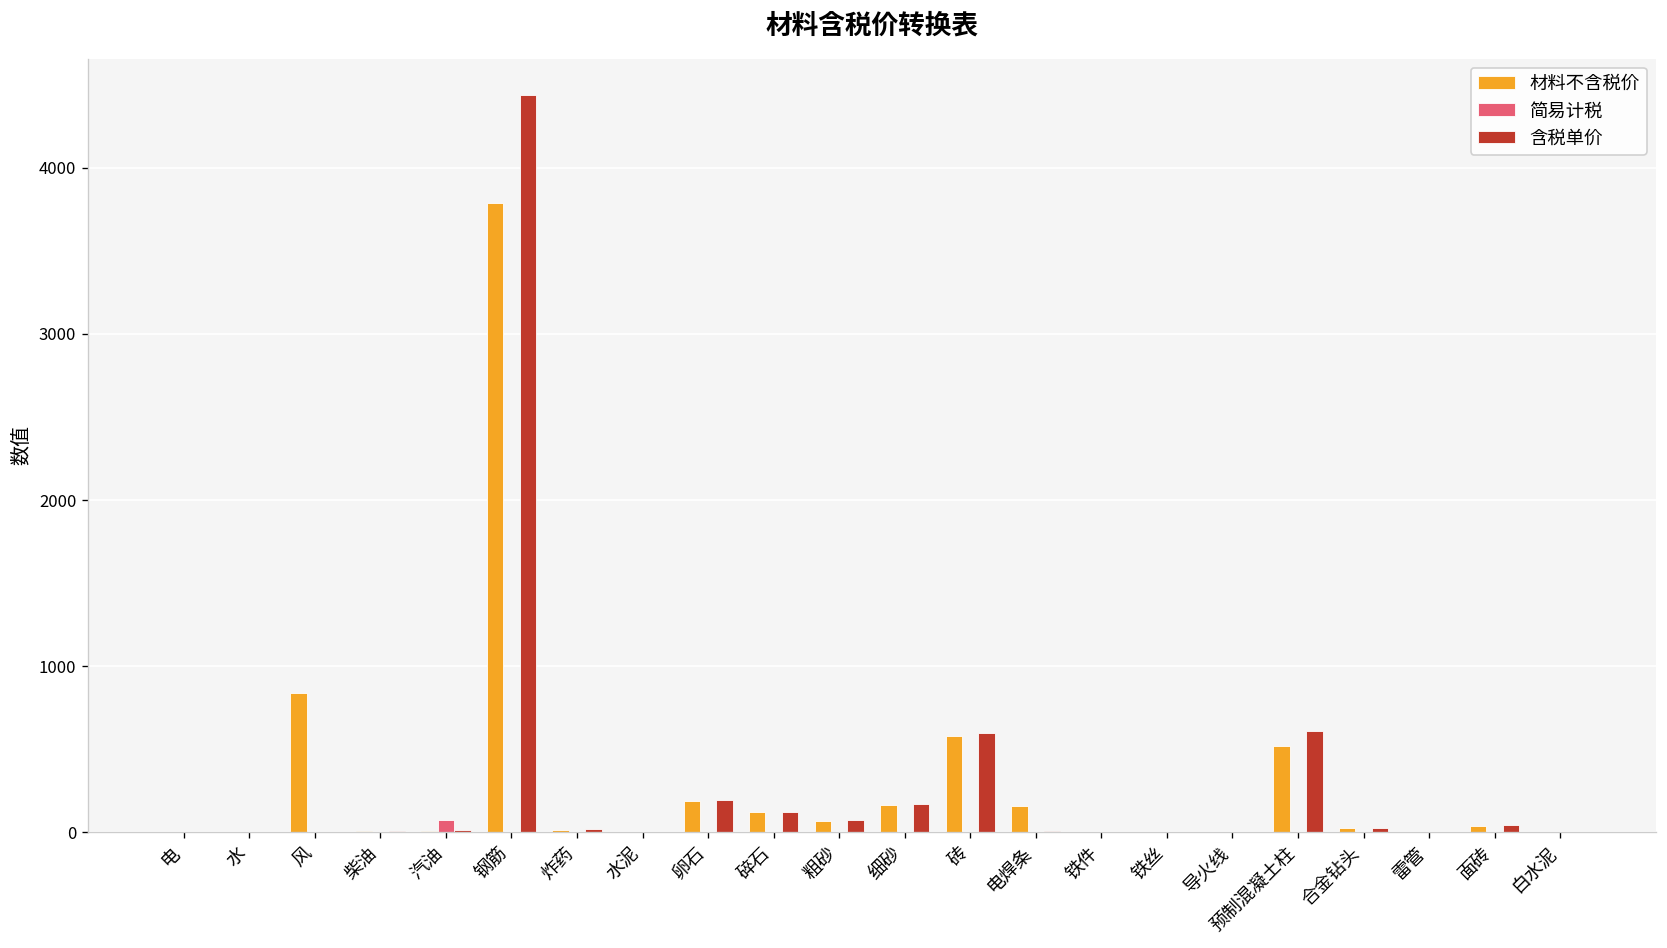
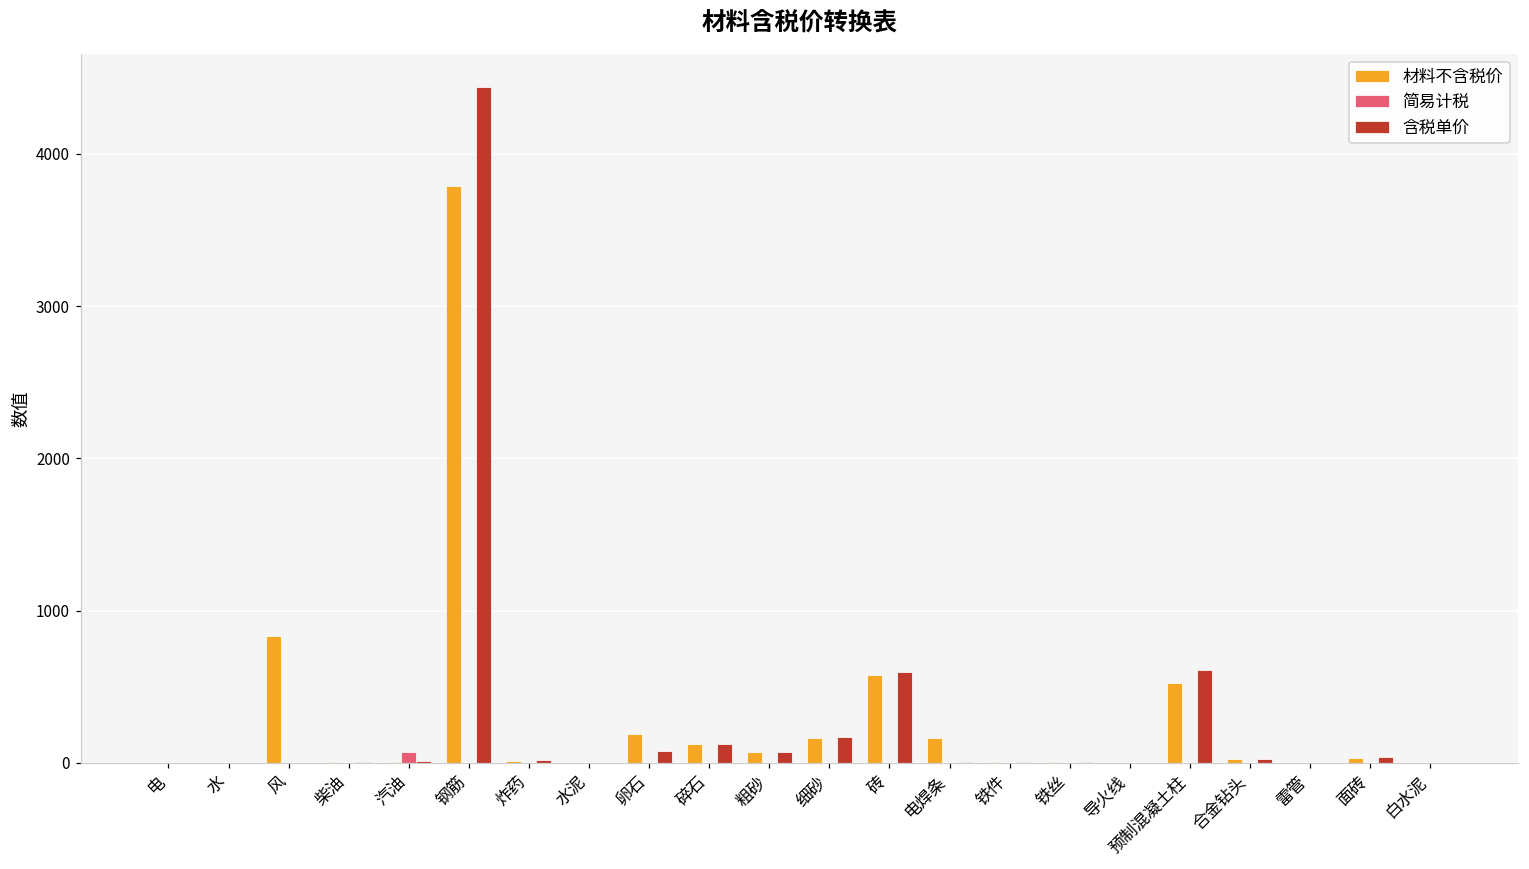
  {
    "材料不含税价": {
      "风": 840,
      "钢筋": 3790,
      "卵石": 190,
      "碎石": 120,
      "粗砂": 70,
      "细砂": 160,
      "砖": 580,
      "电焊条": 160,
      "预制混凝土柱": 520,
      "合金钻头": 30,
      "面砖": 40
    },
    "简易计税": {
      "汽油": 70
    },
    "含税单价": {
      "钢筋": 4440,
-     "卵石": 190,
+     "卵石": 80,
      "碎石": 120,
      "粗砂": 70,
      "细砂": 170,
      "砖": 600,
      "预制混凝土柱": 610,
      "合金钻头": 30,
      "面砖": 40
    }
  }
